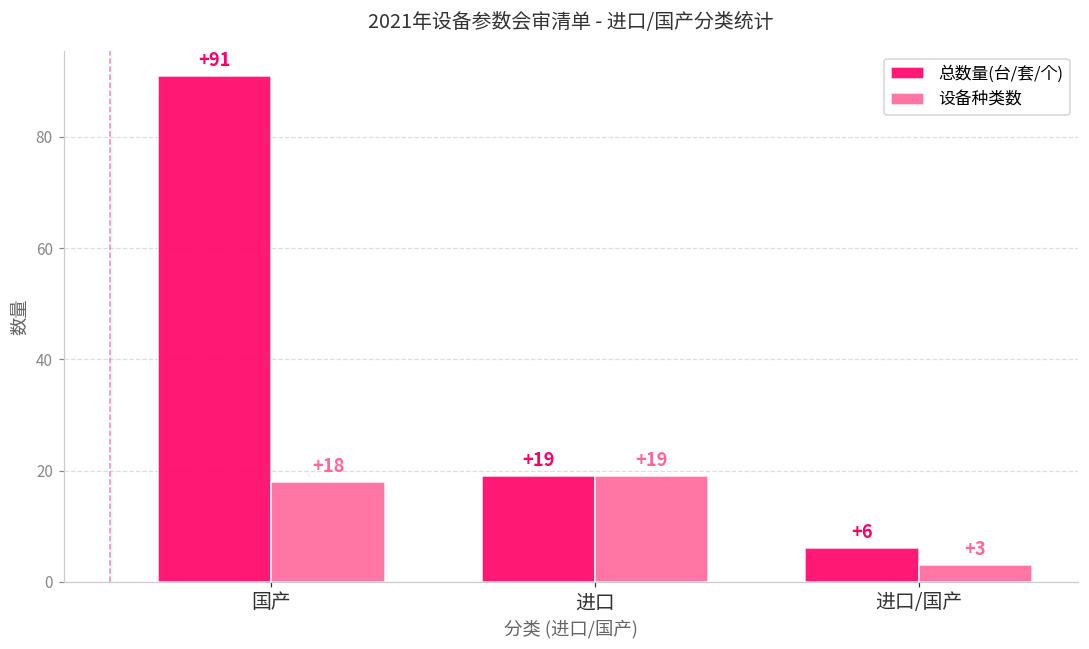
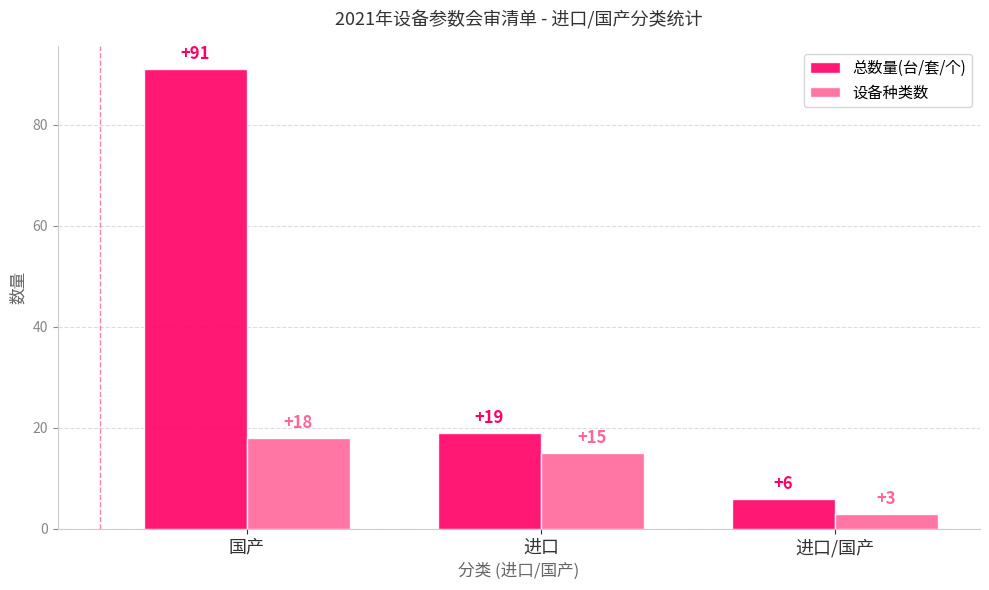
  {
    "总数量(台/套/个)": {
      "国产": "+91",
      "进口": "+19",
      "进口/国产": "+6"
    },
    "设备种类数": {
      "国产": "+18",
-     "进口": "+19",
+     "进口": "+15",
      "进口/国产": "+3"
    }
  }
